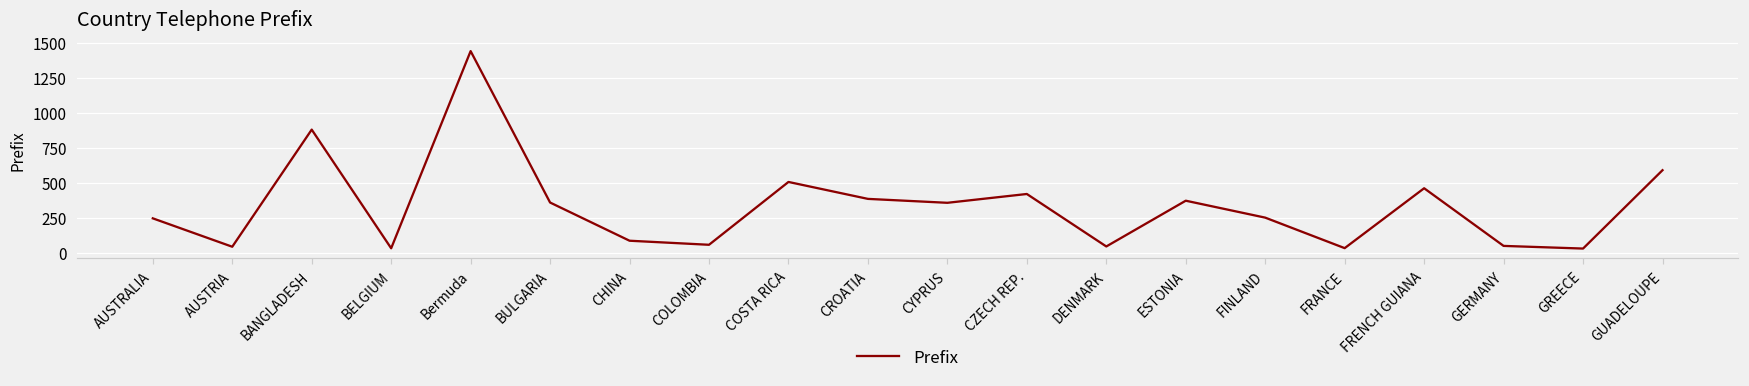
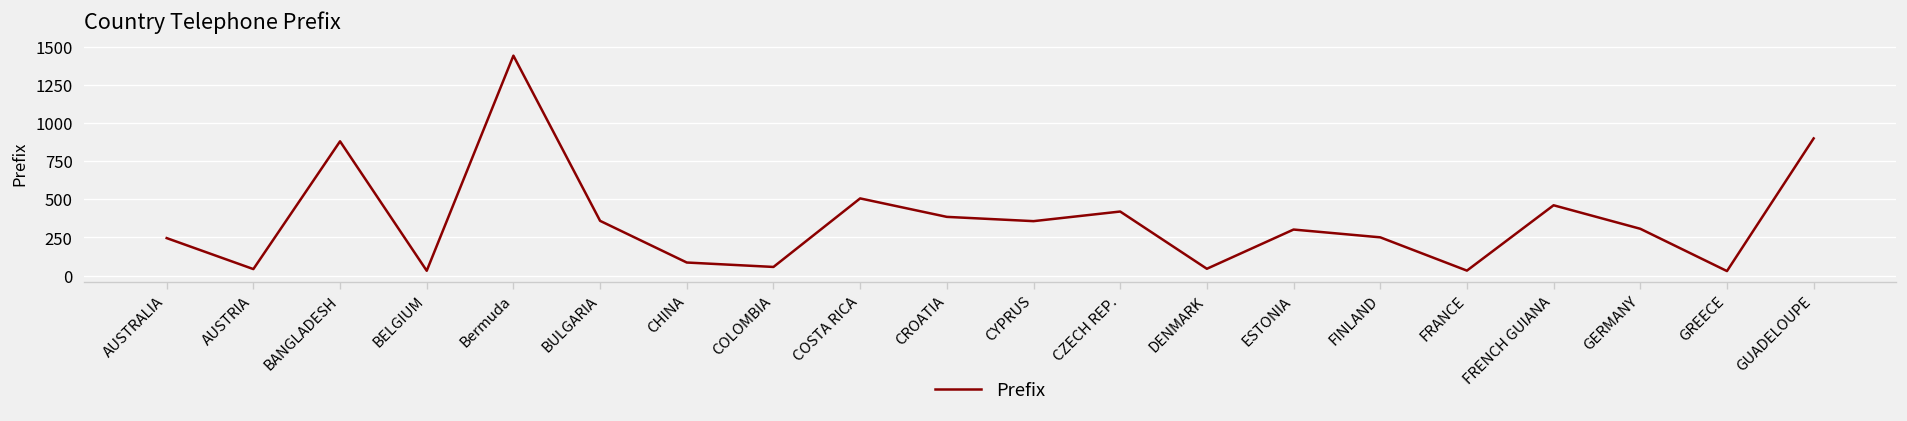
  {
    "AUSTRALIA": 250,
    "AUSTRIA": 40,
    "BANGLADESH": 880,
    "BELGIUM": 30,
    "Bermuda": 1440,
    "BULGARIA": 360,
    "CHINA": 90,
    "COLOMBIA": 60,
    "COSTA RICA": 510,
    "CROATIA": 390,
    "CYPRUS": 360,
    "CZECH REP.": 420,
    "DENMARK": 50,
-   "ESTONIA": 370,
+   "ESTONIA": 300,
    "FINLAND": 250,
    "FRANCE": 30,
    "FRENCH GUIANA": 460,
-   "GERMANY": 50,
+   "GERMANY": 310,
    "GREECE": 30,
-   "GUADELOUPE": 590
+   "GUADELOUPE": 900
  }
